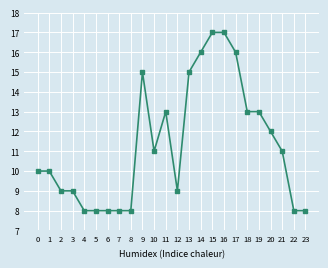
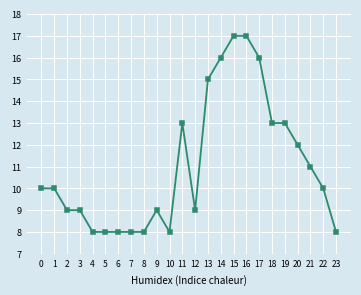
  {
    "0": 10,
    "1": 10,
    "2": 9,
    "3": 9,
    "4": 8,
    "5": 8,
    "6": 8,
    "7": 8,
    "8": 8,
-   "9": 15,
-   "10": 11,
+   "9": 9,
+   "10": 8,
    "11": 13,
    "12": 9,
    "13": 15,
    "14": 16,
    "15": 17,
    "16": 17,
    "17": 16,
    "18": 13,
    "19": 13,
    "20": 12,
    "21": 11,
-   "22": 8,
+   "22": 10,
    "23": 8
  }
